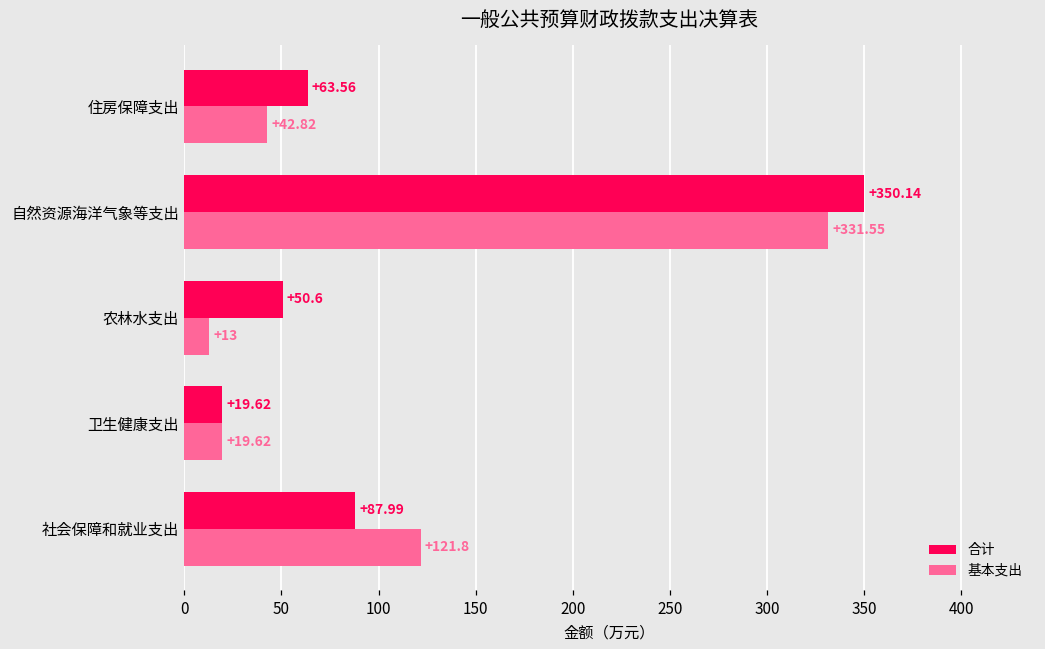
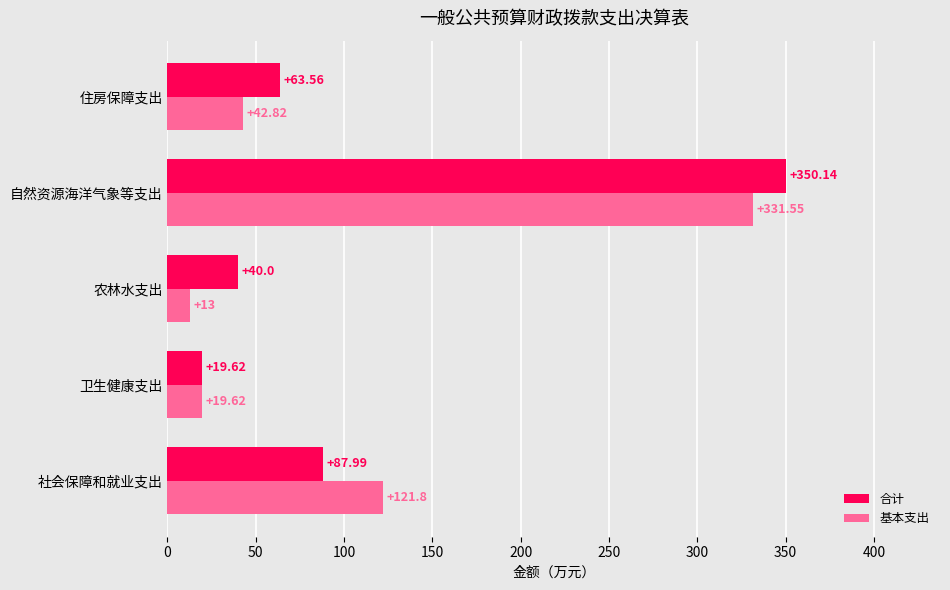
  {
    "合计": {
      "住房保障支出": "+63.56",
      "自然资源海洋气象等支出": "+350.14",
-     "农林水支出": "+50.6",
+     "农林水支出": "+40.0",
      "卫生健康支出": "+19.62",
      "社会保障和就业支出": "+87.99"
    },
    "基本支出": {
      "住房保障支出": "+42.82",
      "自然资源海洋气象等支出": "+331.55",
      "农林水支出": "+13",
      "卫生健康支出": "+19.62",
      "社会保障和就业支出": "+121.8"
    }
  }
